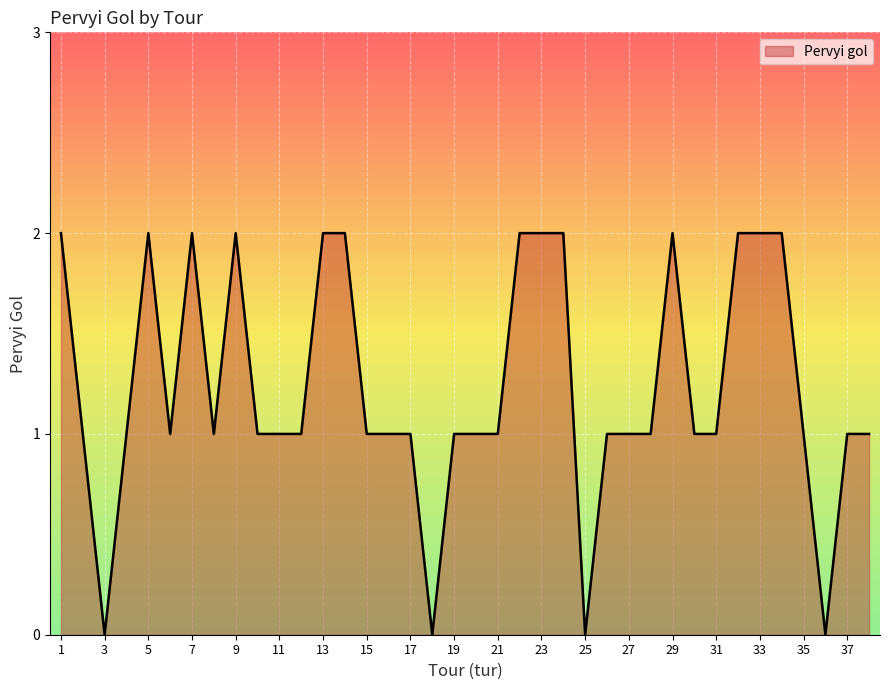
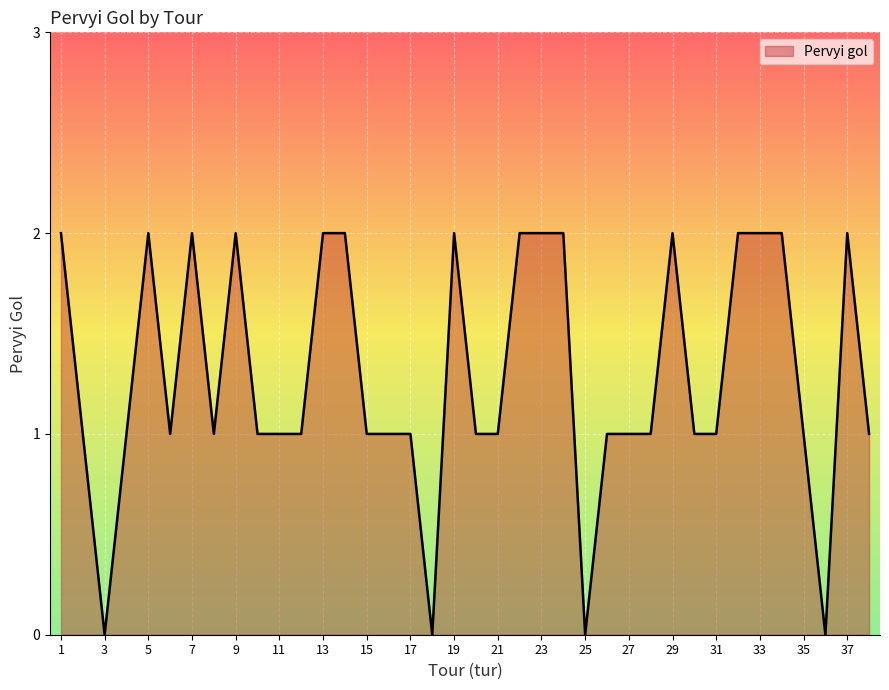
  {
    "1": 2,
    "3": 0,
    "5": 2,
    "7": 2,
    "9": 2,
    "11": 1,
    "13": 2,
    "15": 1,
    "17": 1,
-   "19": 1,
+   "19": 2,
    "21": 1,
    "23": 2,
    "25": 0,
    "27": 1,
    "29": 2,
    "31": 1,
    "33": 2,
    "35": 1,
-   "37": 1
+   "37": 2
  }
